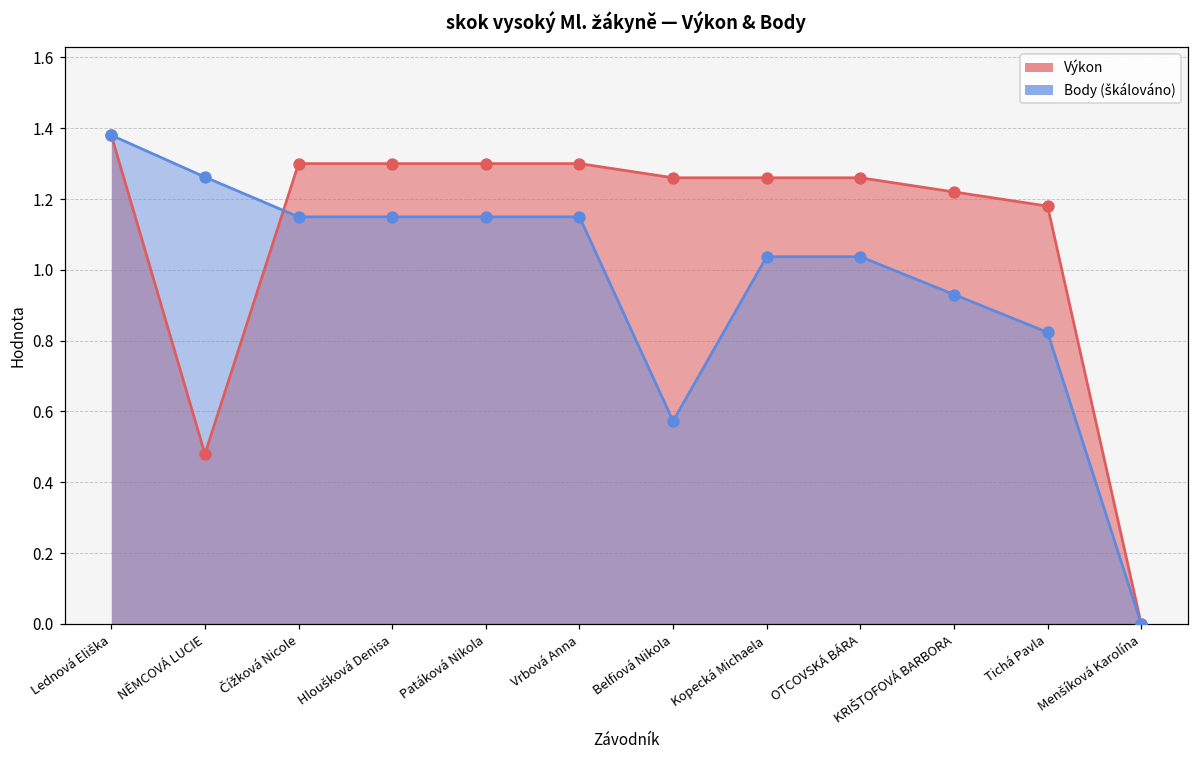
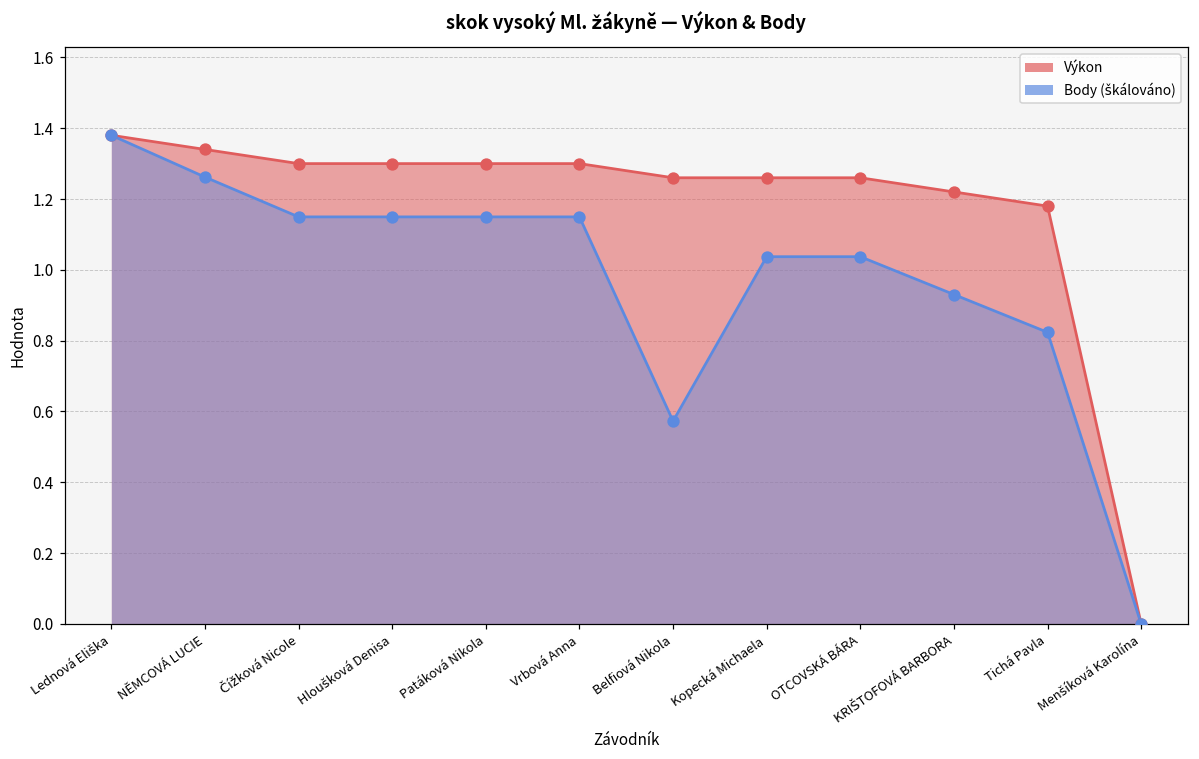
  {
    "Výkon": {
-     "NĚMCOVÁ LUCIE": 0.48,
+     "NĚMCOVÁ LUCIE": 1.34,
      "Čížková Nicole": 1.30,
      "Hloušková Denisa": 1.30,
      "Patáková Nikola": 1.30,
      "Vrbová Anna": 1.30,
      "Belfiová Nikola": 1.26,
      "Kopecká Michaela": 1.26,
      "OTCOVSKÁ BÁRA": 1.26,
      "KRIŠTOFOVÁ BARBORA": 1.22,
      "Tichá Pavla": 1.18
    },
    "Body (škálováno)": {
      "NĚMCOVÁ LUCIE": 1.26,
      "Čížková Nicole": 1.15,
      "Hloušková Denisa": 1.15,
      "Patáková Nikola": 1.15,
      "Vrbová Anna": 1.15,
      "Belfiová Nikola": 0.57,
      "Kopecká Michaela": 1.04,
      "OTCOVSKÁ BÁRA": 1.04,
      "KRIŠTOFOVÁ BARBORA": 0.93,
      "Tichá Pavla": 0.82
    }
  }
